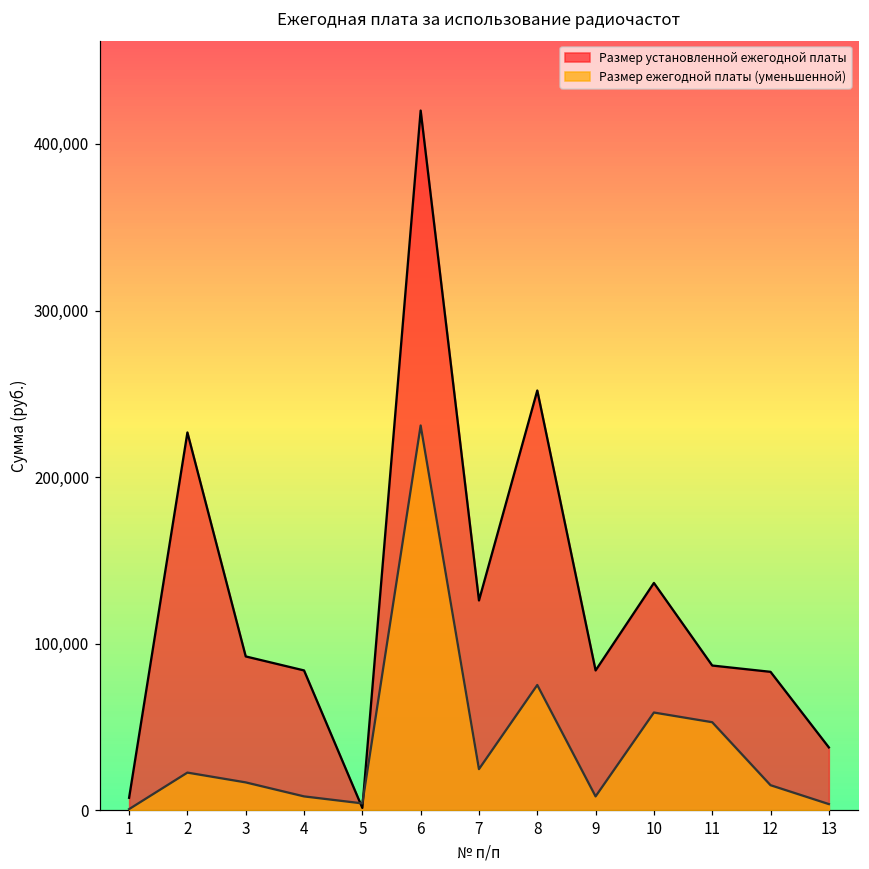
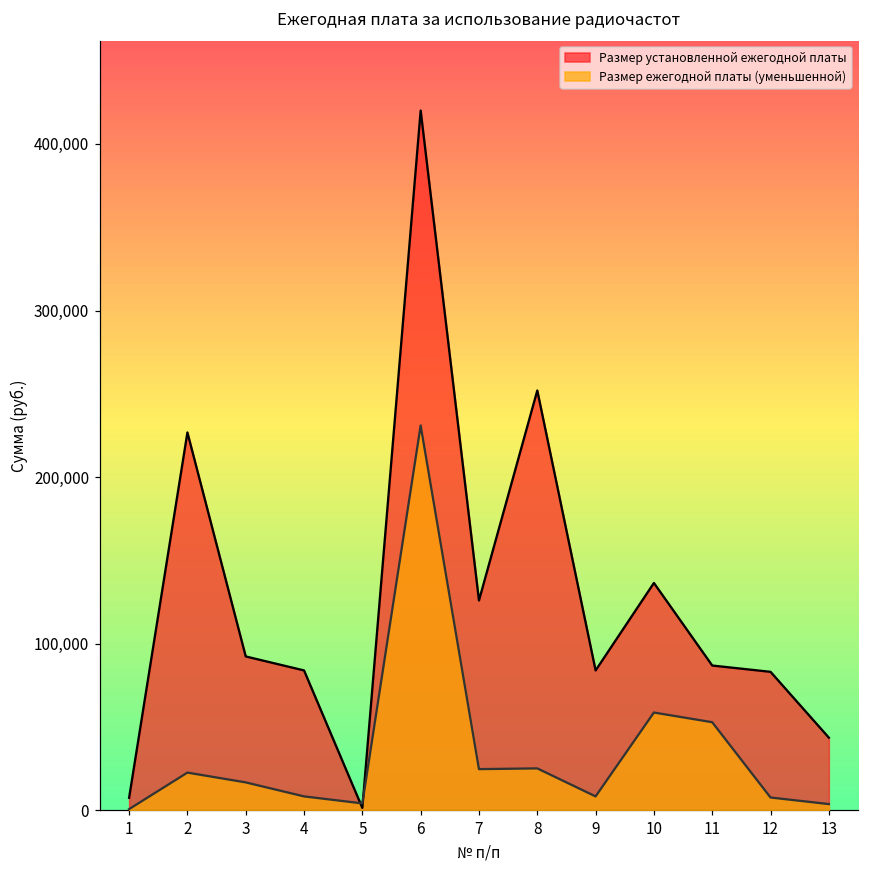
  {
    "Размер установленной ежегодной платы": {
      "1": "8,000",
      "2": "227,000",
      "3": "92,000",
      "4": "84,000",
      "5": "1,000",
      "6": "420,000",
      "7": "126,000",
      "8": "252,000",
      "9": "84,000",
      "10": "137,000",
      "11": "87,000",
      "12": "83,000",
-     "13": "38,000"
+     "13": "44,000"
    },
    "Размер ежегодной платы (уменьшенной)": {
      "1": "1,000",
      "2": "23,000",
      "3": "17,000",
      "4": "8,000",
      "5": "4,000",
      "6": "231,000",
      "7": "25,000",
-     "8": "75,000",
+     "8": "25,000",
      "9": "8,000",
      "10": "59,000",
      "11": "53,000",
-     "12": "15,000",
+     "12": "8,000",
      "13": "4,000"
    }
  }
